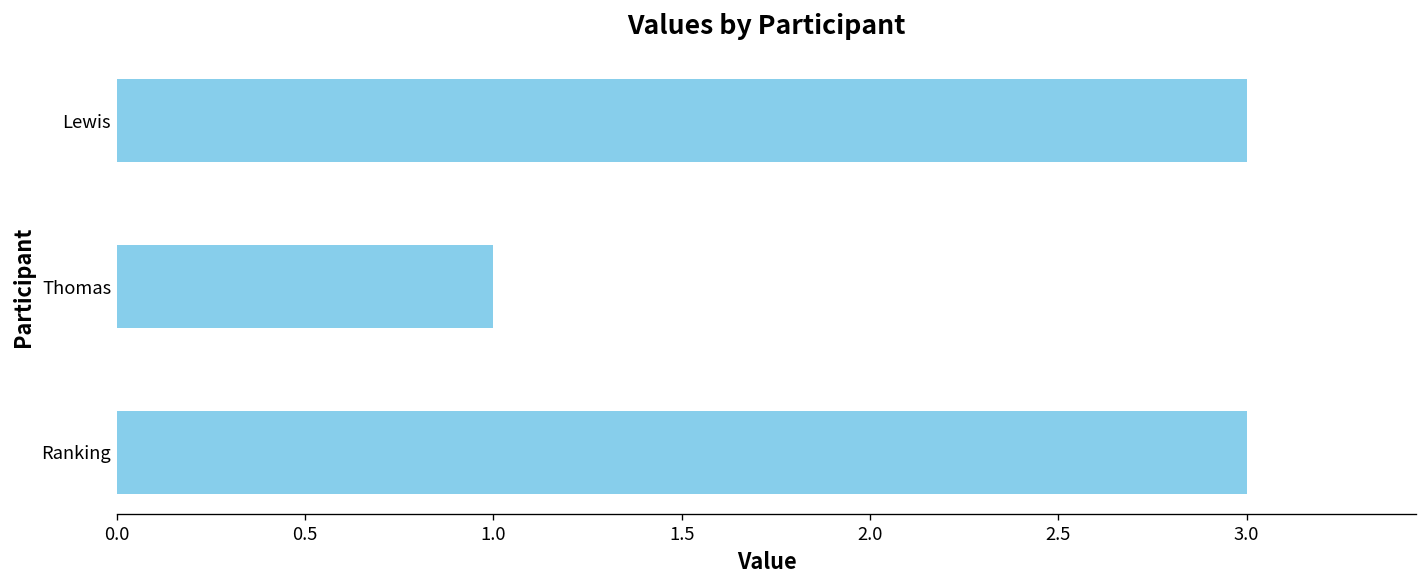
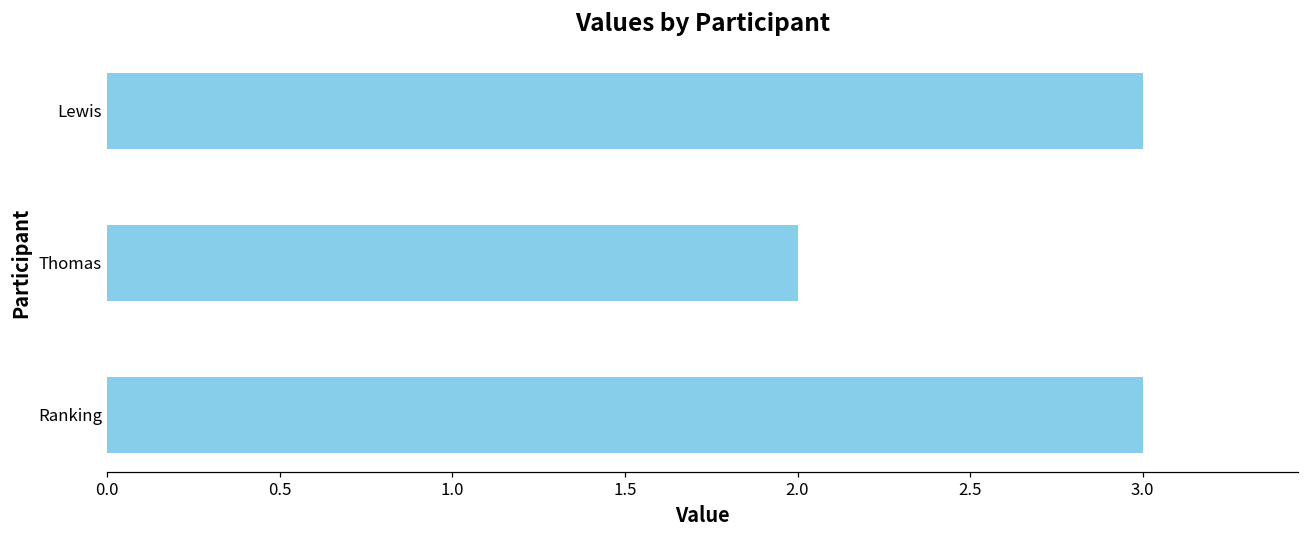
  {
    "Lewis": 3,
-   "Thomas": 1,
+   "Thomas": 2,
    "Ranking": 3
  }
